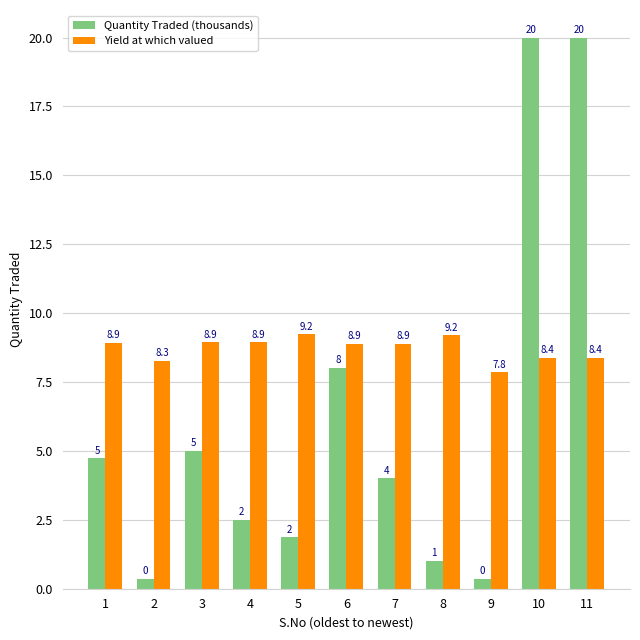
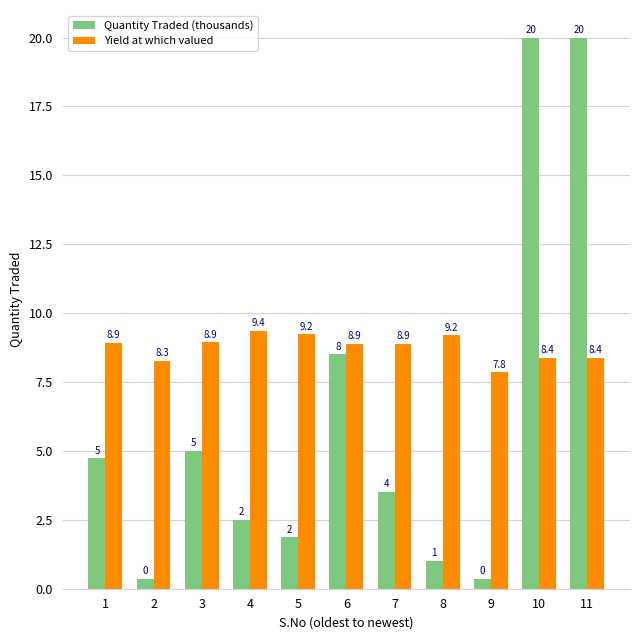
  {
    "Quantity Traded (thousands)": {
-     "6": 8.0,
-     "7": 4.0
+     "6": 8.5,
+     "7": 3.5
    },
    "Yield at which valued": {
      "1": 8.9,
      "2": 8.3,
      "3": 8.9,
-     "4": 8.9,
+     "4": 9.4,
      "5": 9.2,
      "6": 8.9,
      "7": 8.9,
      "8": 9.2,
      "9": 7.8,
      "10": 8.4,
      "11": 8.4
    }
  }
